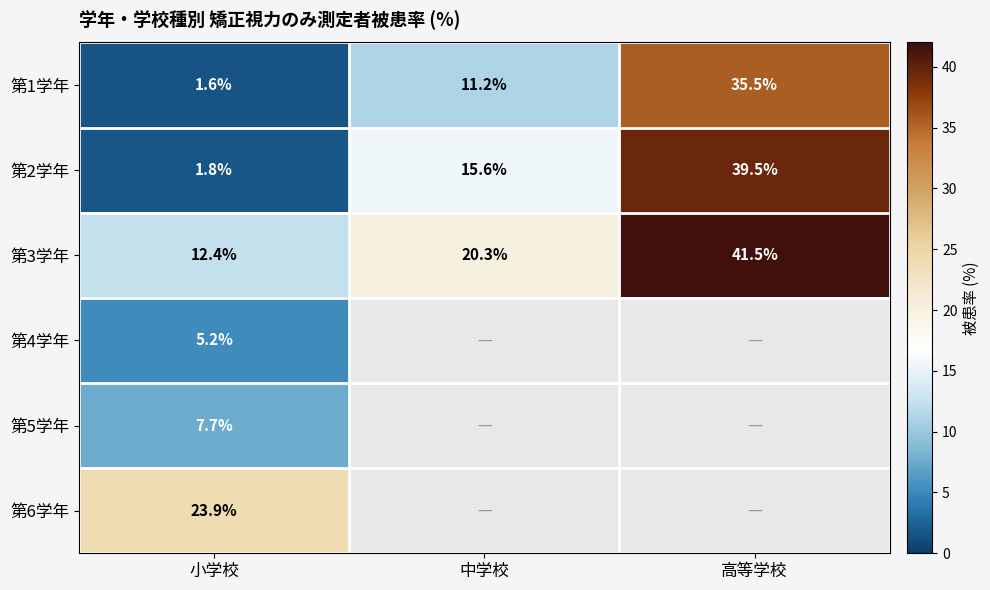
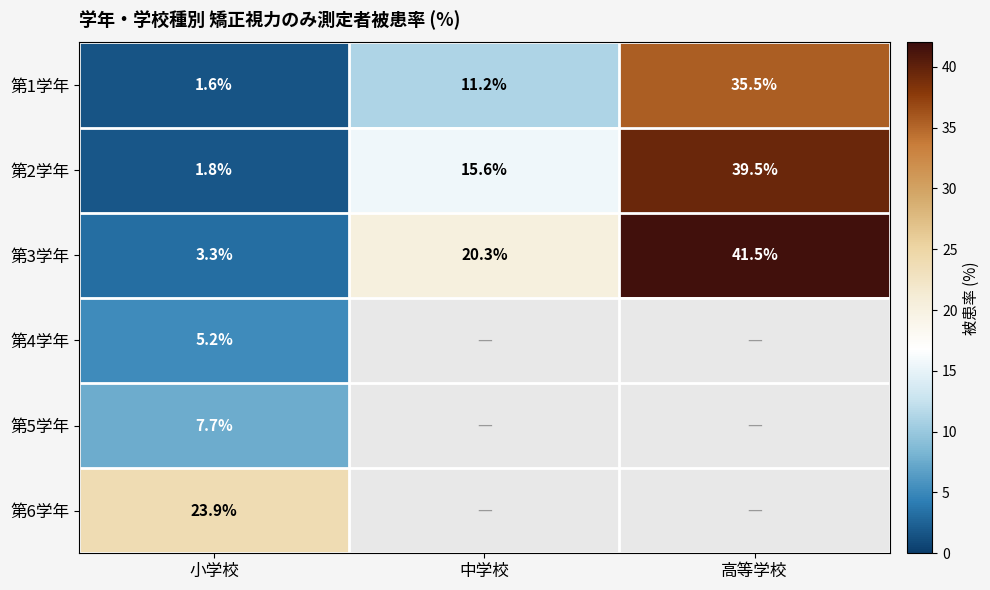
  {
    "第1学年": {
      "小学校": "1.6%",
      "中学校": "11.2%",
      "高等学校": "35.5%"
    },
    "第2学年": {
      "小学校": "1.8%",
      "中学校": "15.6%",
      "高等学校": "39.5%"
    },
    "第3学年": {
-     "小学校": "12.4%",
+     "小学校": "3.3%",
      "中学校": "20.3%",
      "高等学校": "41.5%"
    },
    "第4学年": {
      "小学校": "5.2%"
    },
    "第5学年": {
      "小学校": "7.7%"
    },
    "第6学年": {
      "小学校": "23.9%"
    }
  }
